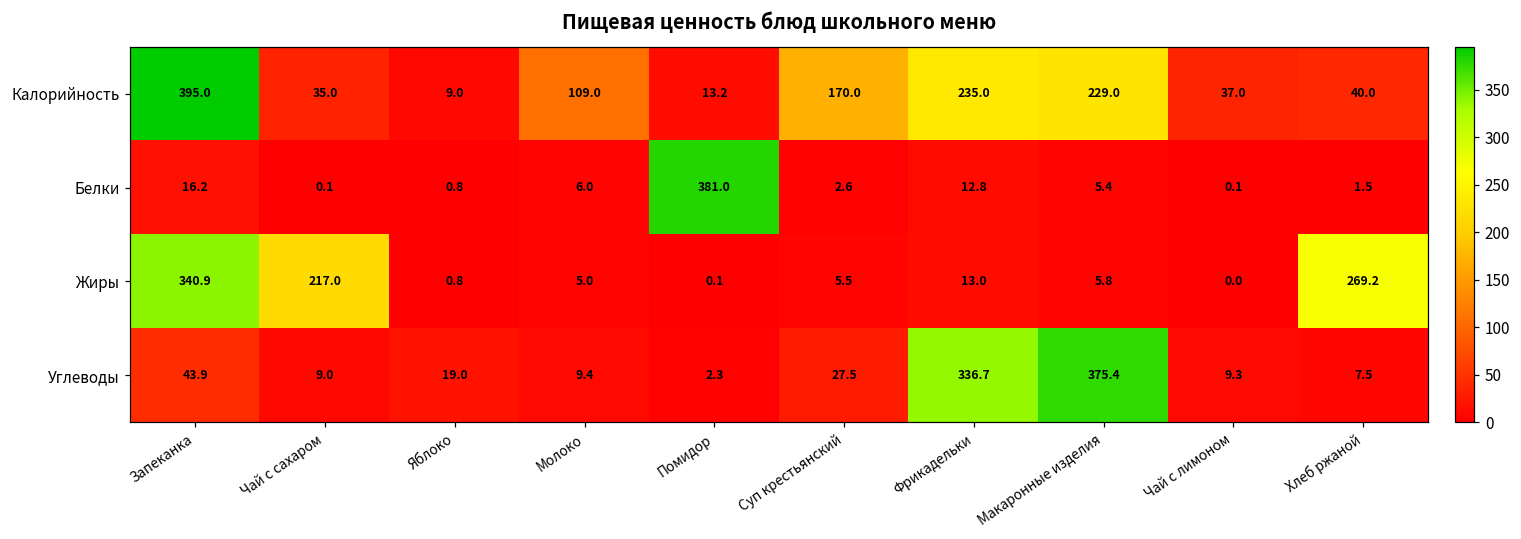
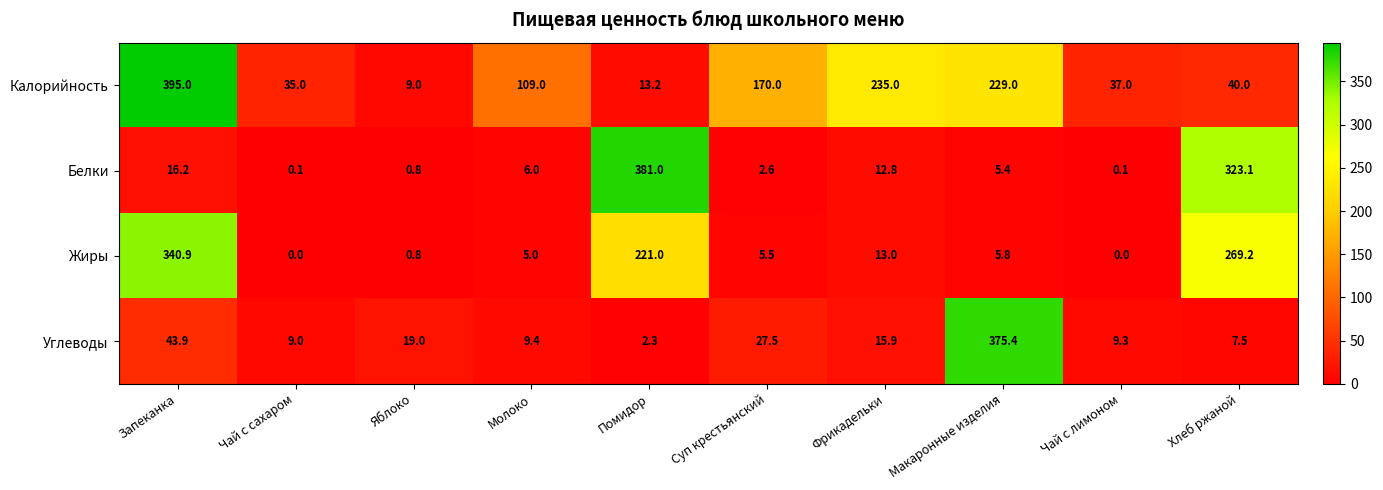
  {
    "Калорийность": {
      "Запеканка": 395.0,
      "Чай с сахаром": 35.0,
      "Яблоко": 9.0,
      "Молоко": 109.0,
      "Помидор": 13.2,
      "Суп крестьянский": 170.0,
      "Фрикадельки": 235.0,
      "Макаронные изделия": 229.0,
      "Чай с лимоном": 37.0,
      "Хлеб ржаной": 40.0
    },
    "Белки": {
      "Запеканка": 16.2,
      "Чай с сахаром": 0.1,
      "Яблоко": 0.8,
      "Молоко": 6.0,
      "Помидор": 381.0,
      "Суп крестьянский": 2.6,
      "Фрикадельки": 12.8,
      "Макаронные изделия": 5.4,
      "Чай с лимоном": 0.1,
-     "Хлеб ржаной": 1.5
+     "Хлеб ржаной": 323.1
    },
    "Жиры": {
      "Запеканка": 340.9,
-     "Чай с сахаром": 217.0,
+     "Чай с сахаром": 0.0,
      "Яблоко": 0.8,
      "Молоко": 5.0,
-     "Помидор": 0.1,
+     "Помидор": 221.0,
      "Суп крестьянский": 5.5,
      "Фрикадельки": 13.0,
      "Макаронные изделия": 5.8,
      "Чай с лимоном": 0.0,
      "Хлеб ржаной": 269.2
    },
    "Углеводы": {
      "Запеканка": 43.9,
      "Чай с сахаром": 9.0,
      "Яблоко": 19.0,
      "Молоко": 9.4,
      "Помидор": 2.3,
      "Суп крестьянский": 27.5,
-     "Фрикадельки": 336.7,
+     "Фрикадельки": 15.9,
      "Макаронные изделия": 375.4,
      "Чай с лимоном": 9.3,
      "Хлеб ржаной": 7.5
    }
  }
